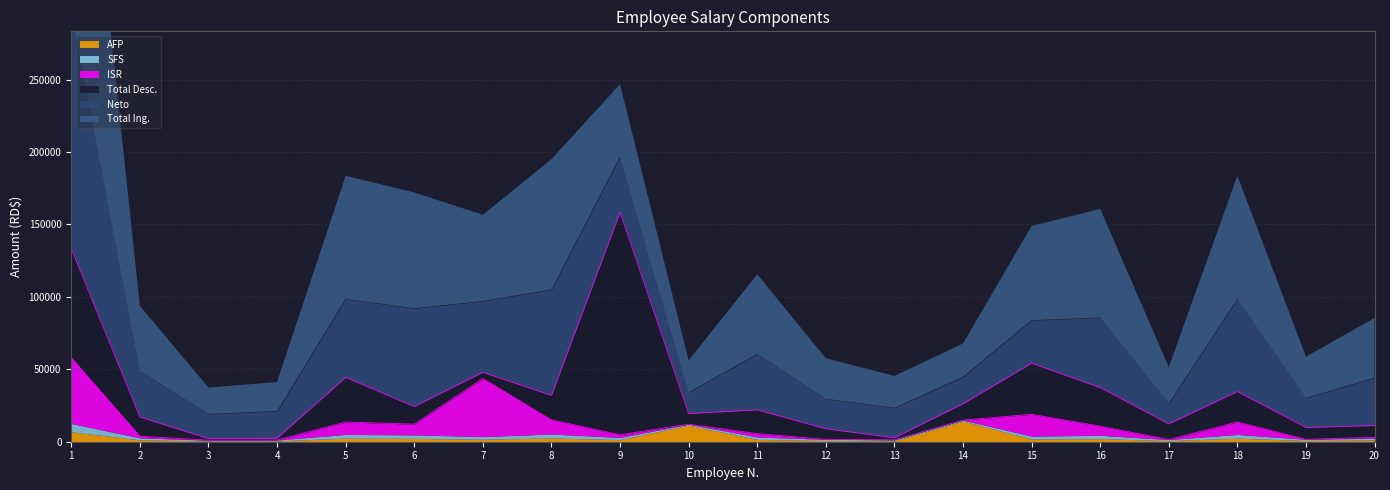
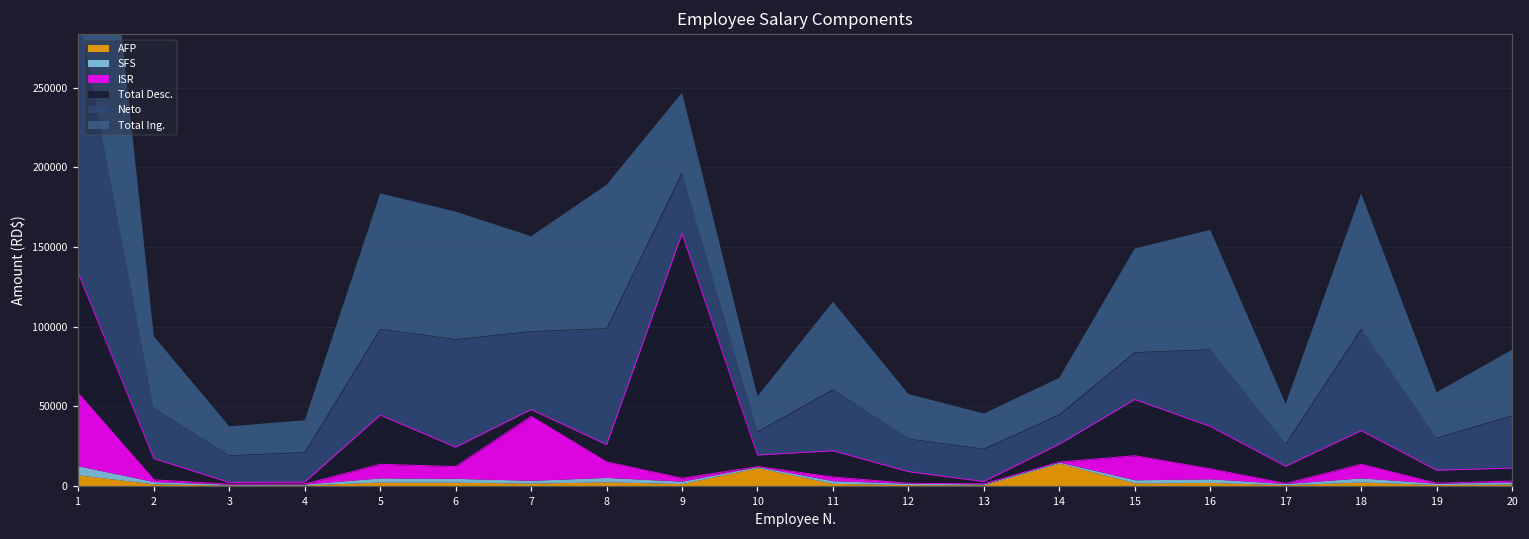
  {
    "ISR": {
      "1": 58000,
      "5": 14000,
      "6": 12000,
      "7": 44000,
      "8": 15000,
      "9": 5000,
      "11": 6000,
      "15": 19000,
      "16": 11000,
      "18": 14000
    },
    "AFP": {
      "1": 7000,
      "5": 2000,
      "6": 2000,
      "8": 3000,
      "15": 2000,
      "16": 2000,
      "18": 2000
    },
    "SFS": {
      "1": 6000,
      "5": 3000,
      "6": 2000,
      "7": 2000,
      "8": 3000,
      "15": 2000,
      "16": 2000,
      "18": 3000
    },
    "Total Desc.": {
      "1": 75000,
      "2": 13000,
      "5": 31000,
      "6": 12000,
      "7": 4000,
-     "8": 17000,
+     "8": 11000,
      "9": 154000,
      "10": 7000,
      "11": 16000,
      "12": 7000,
      "14": 11000,
      "15": 35000,
      "16": 27000,
      "17": 11000,
      "18": 21000,
      "19": 8000,
      "20": 8000
    }
  }
